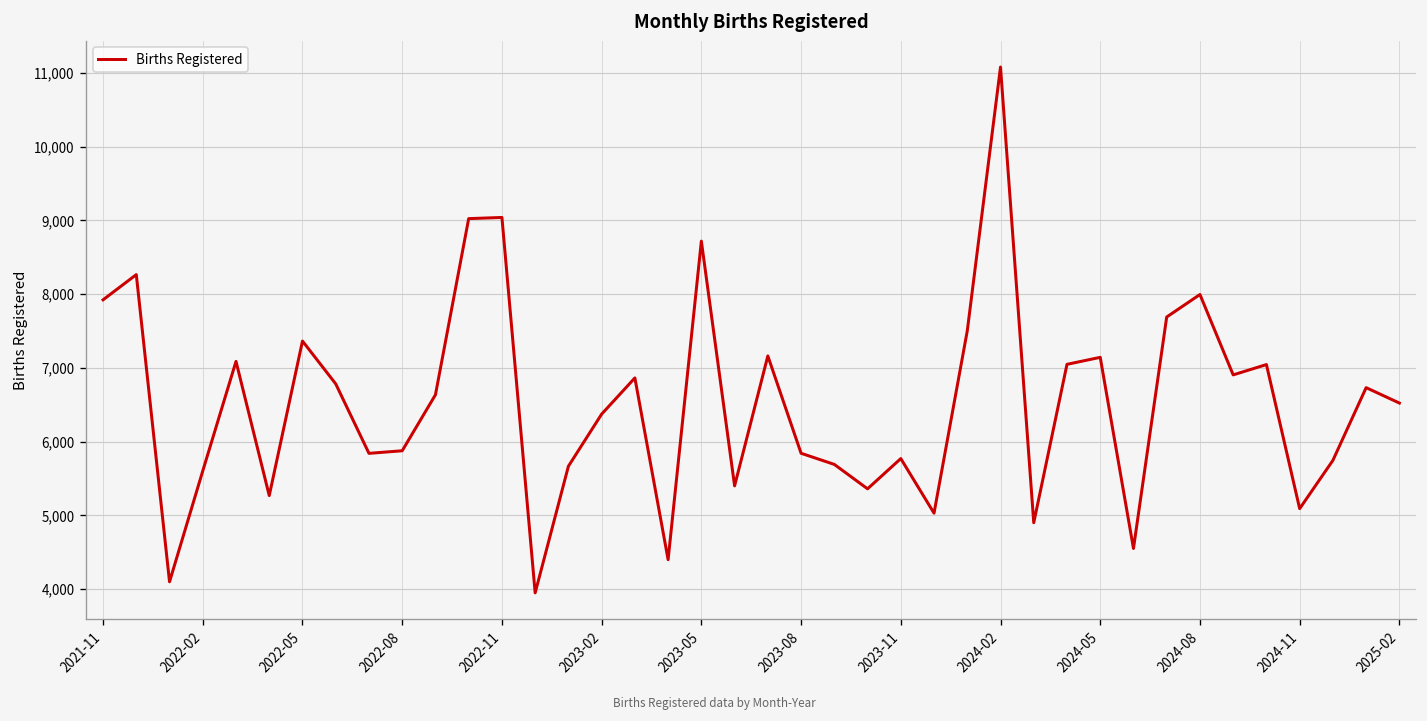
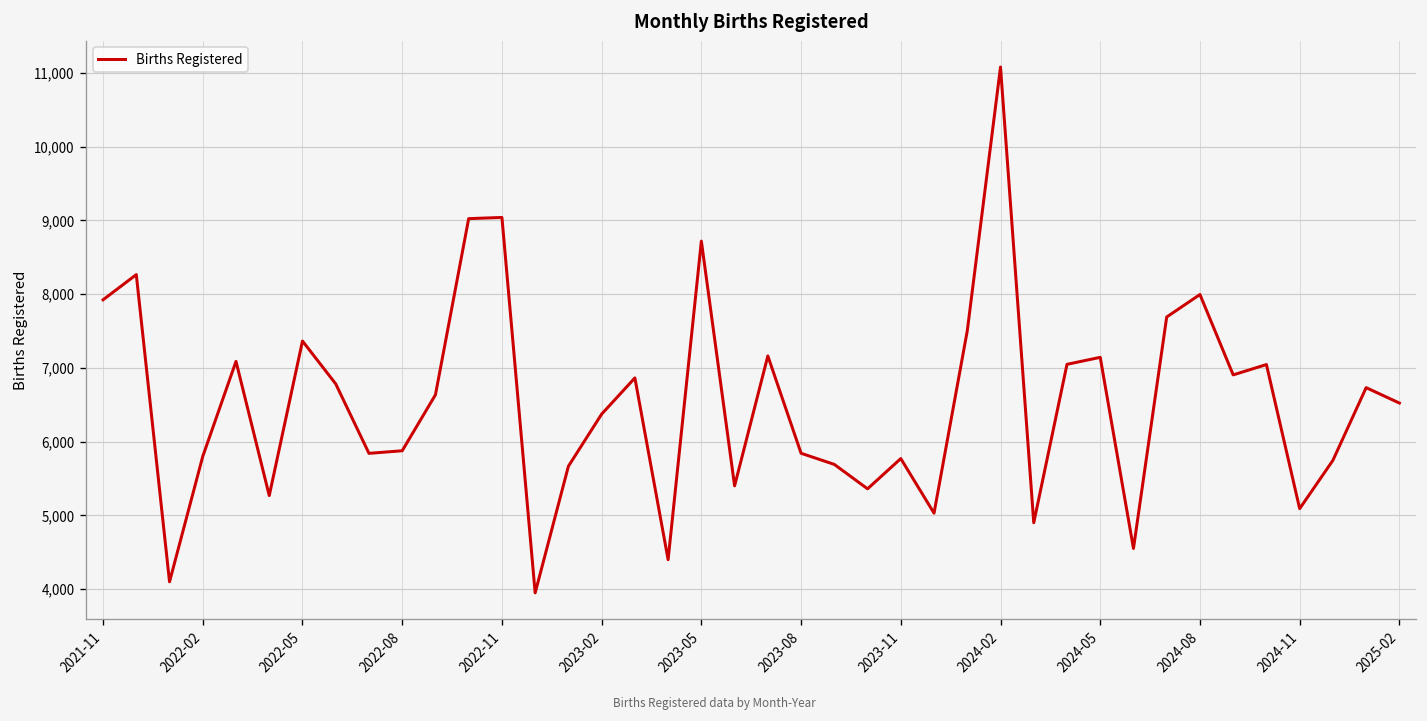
  {
    "2021-11": "7,900",
-   "2022-02": "5,600",
+   "2022-02": "5,800",
    "2022-05": "7,400",
    "2022-08": "5,900",
    "2022-11": "9,000",
    "2023-02": "6,400",
    "2023-05": "8,700",
    "2023-08": "5,800",
    "2023-11": "5,800",
    "2024-02": "11,100",
    "2024-05": "7,100",
    "2024-08": "8,000",
    "2024-11": "5,100",
    "2025-02": "6,500"
  }
